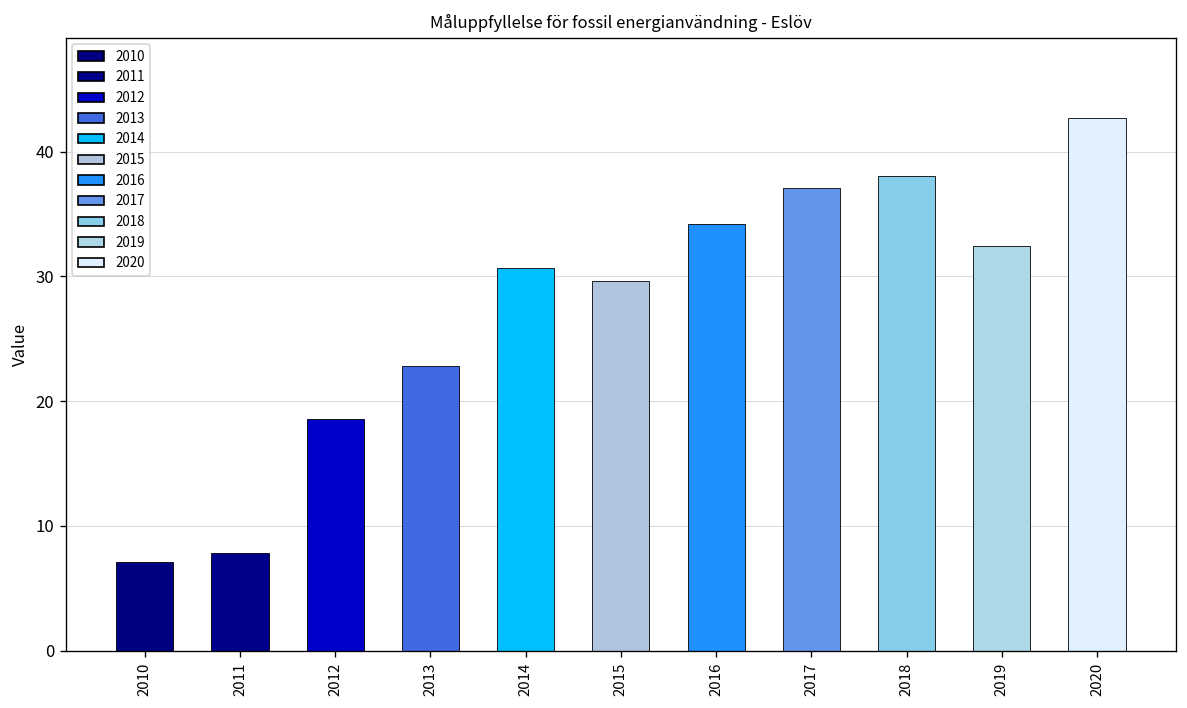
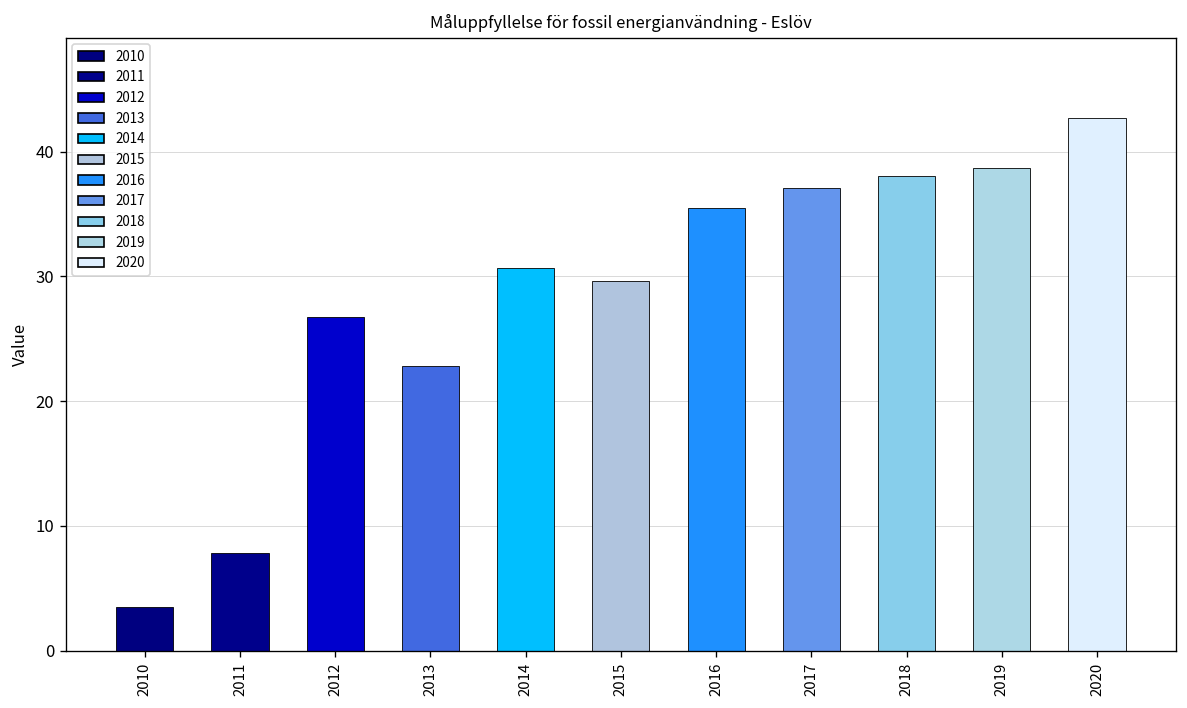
  {
-   "2010": 7.1,
+   "2010": 3.5,
    "2011": 7.8,
-   "2012": 18.6,
+   "2012": 26.8,
    "2013": 22.9,
    "2014": 30.7,
    "2015": 29.7,
-   "2016": 34.2,
+   "2016": 35.5,
    "2017": 37.1,
    "2018": 38.1,
-   "2019": 32.4,
+   "2019": 38.7,
    "2020": 42.7
  }
